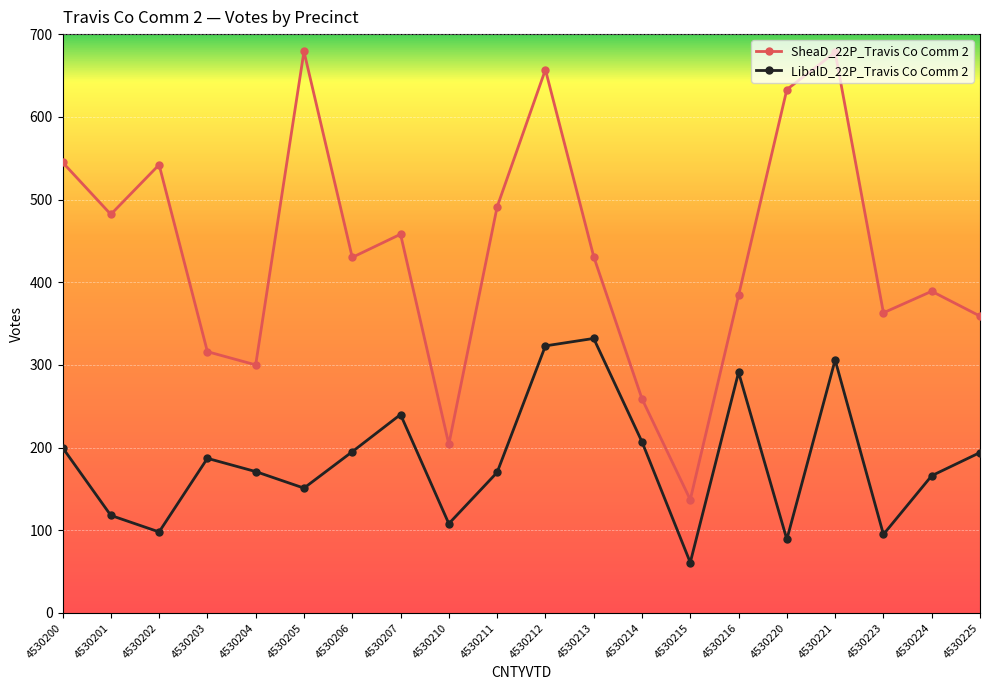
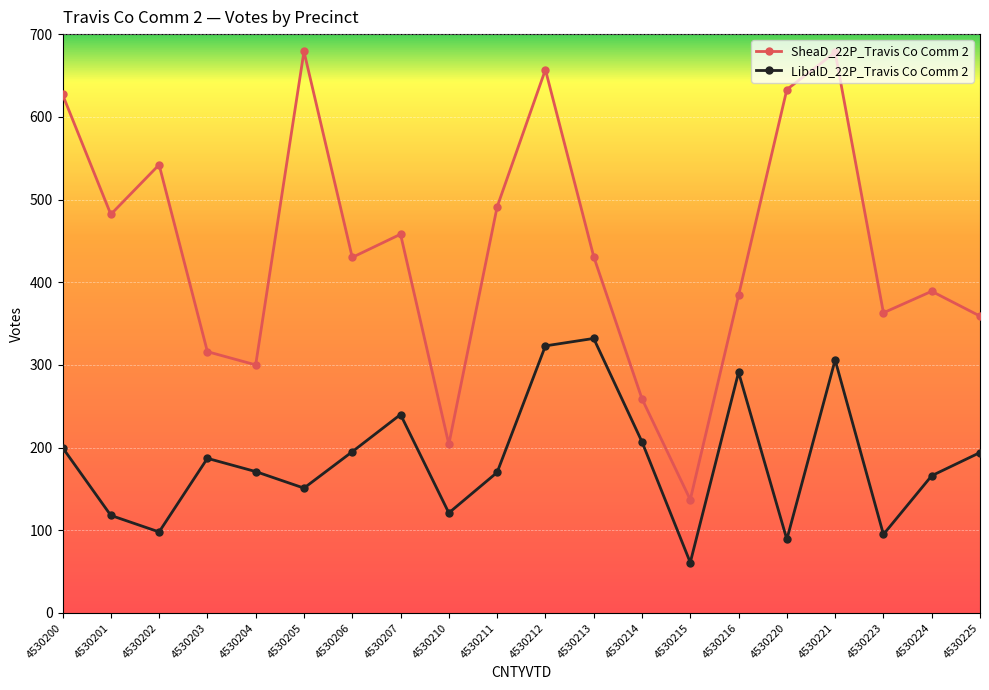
  {
    "SheaD_22P_Travis Co Comm 2": {
-     "4530200": 550,
+     "4530200": 630,
      "4530201": 480,
      "4530202": 540,
      "4530203": 320,
      "4530204": 300,
      "4530205": 680,
      "4530206": 430,
      "4530207": 460,
      "4530210": 200,
      "4530211": 490,
      "4530212": 660,
      "4530213": 430,
      "4530214": 260,
      "4530215": 140,
      "4530216": 380,
      "4530220": 630,
      "4530223": 360,
      "4530224": 390,
      "4530225": 360
    },
    "LibalD_22P_Travis Co Comm 2": {
      "4530200": 200,
      "4530201": 120,
      "4530202": 100,
      "4530203": 190,
      "4530204": 170,
      "4530205": 150,
      "4530206": 200,
      "4530207": 240,
-     "4530210": 110,
+     "4530210": 120,
      "4530211": 170,
      "4530212": 320,
      "4530213": 330,
      "4530214": 210,
      "4530215": 60,
      "4530216": 290,
      "4530220": 90,
      "4530221": 310,
      "4530223": 100,
      "4530224": 170,
      "4530225": 190
    }
  }
